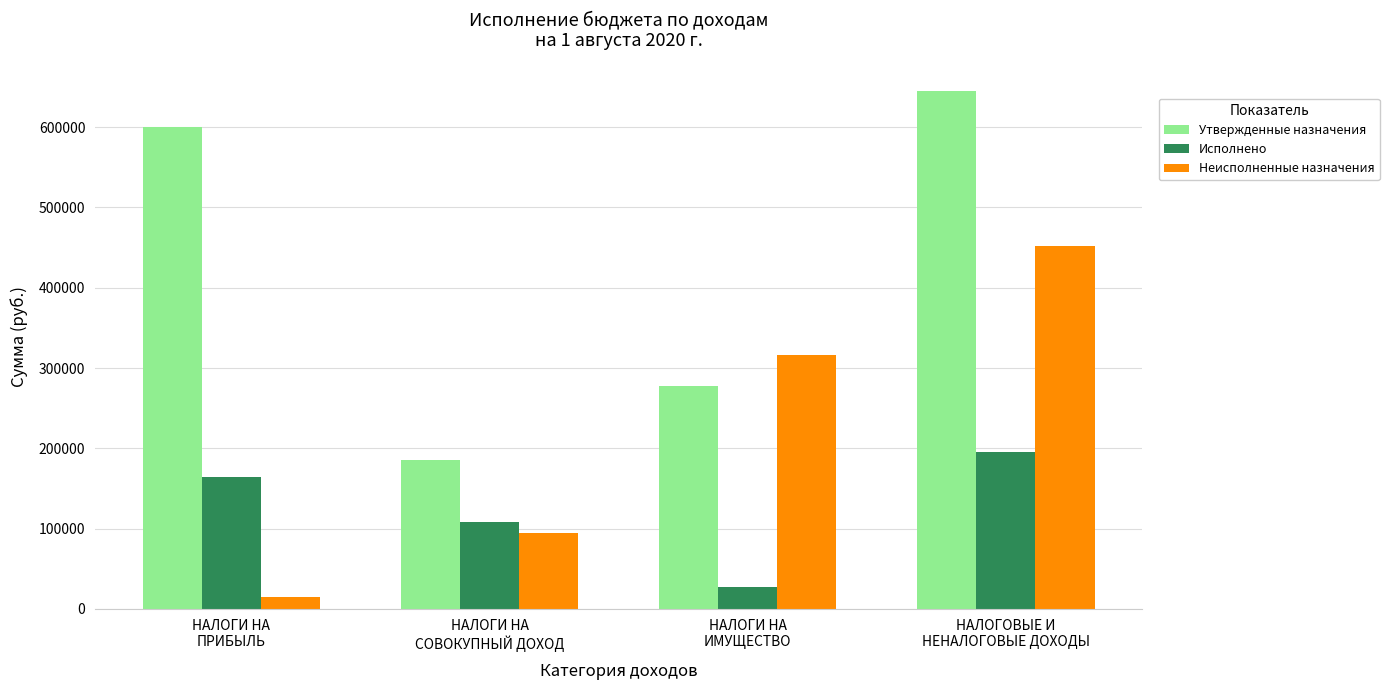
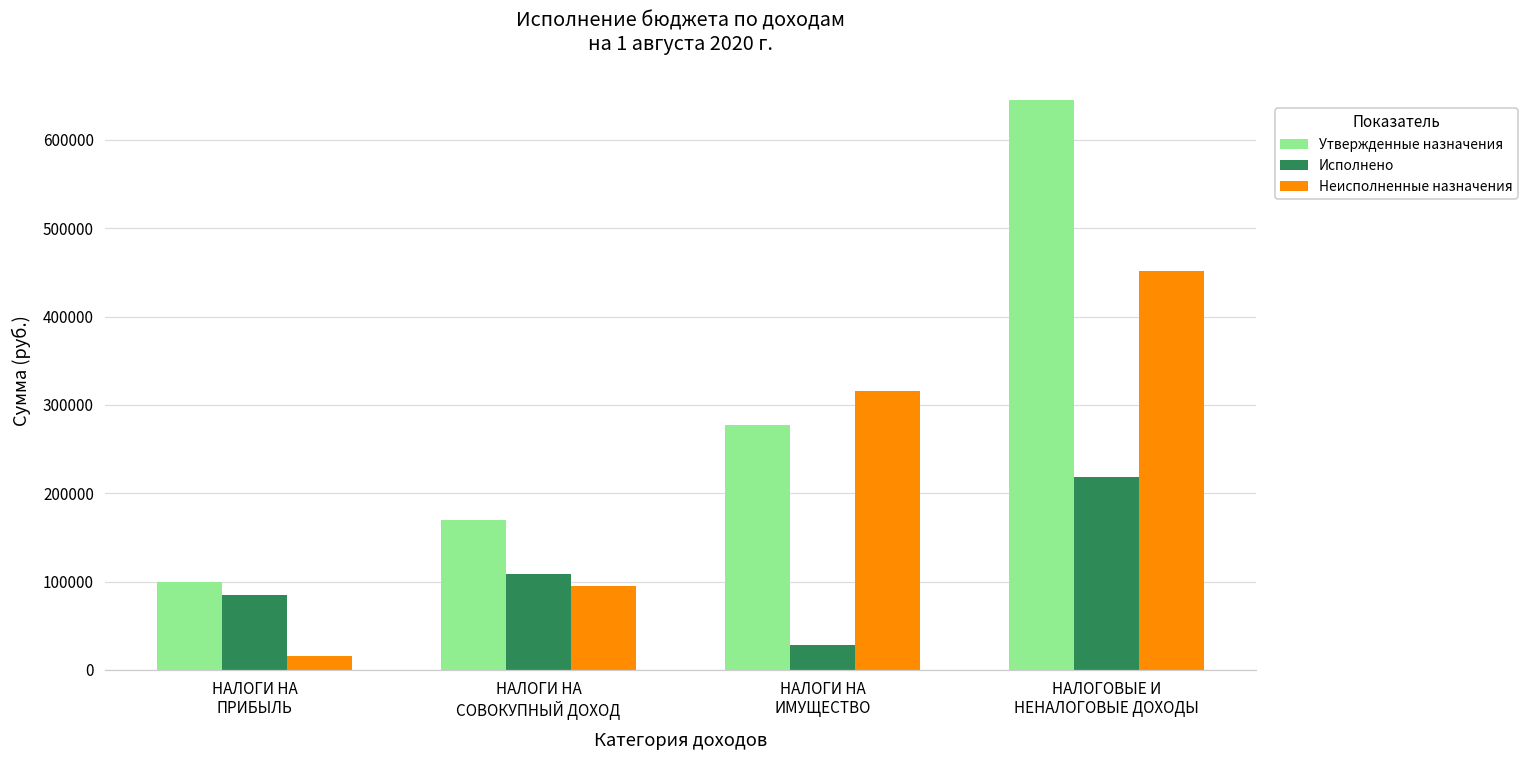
  {
    "Утвержденные назначения": {
-     "НАЛОГИ НА ПРИБЫЛЬ": 600000,
-     "НАЛОГИ НА СОВОКУПНЫЙ ДОХОД": 190000,
+     "НАЛОГИ НА ПРИБЫЛЬ": 100000,
+     "НАЛОГИ НА СОВОКУПНЫЙ ДОХОД": 170000,
      "НАЛОГИ НА ИМУЩЕСТВО": 280000,
      "НАЛОГОВЫЕ И НЕНАЛОГОВЫЕ ДОХОДЫ": 650000
    },
    "Исполнено": {
-     "НАЛОГИ НА ПРИБЫЛЬ": 160000,
+     "НАЛОГИ НА ПРИБЫЛЬ": 80000,
      "НАЛОГИ НА СОВОКУПНЫЙ ДОХОД": 110000,
      "НАЛОГИ НА ИМУЩЕСТВО": 30000,
-     "НАЛОГОВЫЕ И НЕНАЛОГОВЫЕ ДОХОДЫ": 200000
+     "НАЛОГОВЫЕ И НЕНАЛОГОВЫЕ ДОХОДЫ": 220000
    },
    "Неисполненные назначения": {
      "НАЛОГИ НА ПРИБЫЛЬ": 20000,
      "НАЛОГИ НА СОВОКУПНЫЙ ДОХОД": 100000,
      "НАЛОГИ НА ИМУЩЕСТВО": 320000,
      "НАЛОГОВЫЕ И НЕНАЛОГОВЫЕ ДОХОДЫ": 450000
    }
  }
